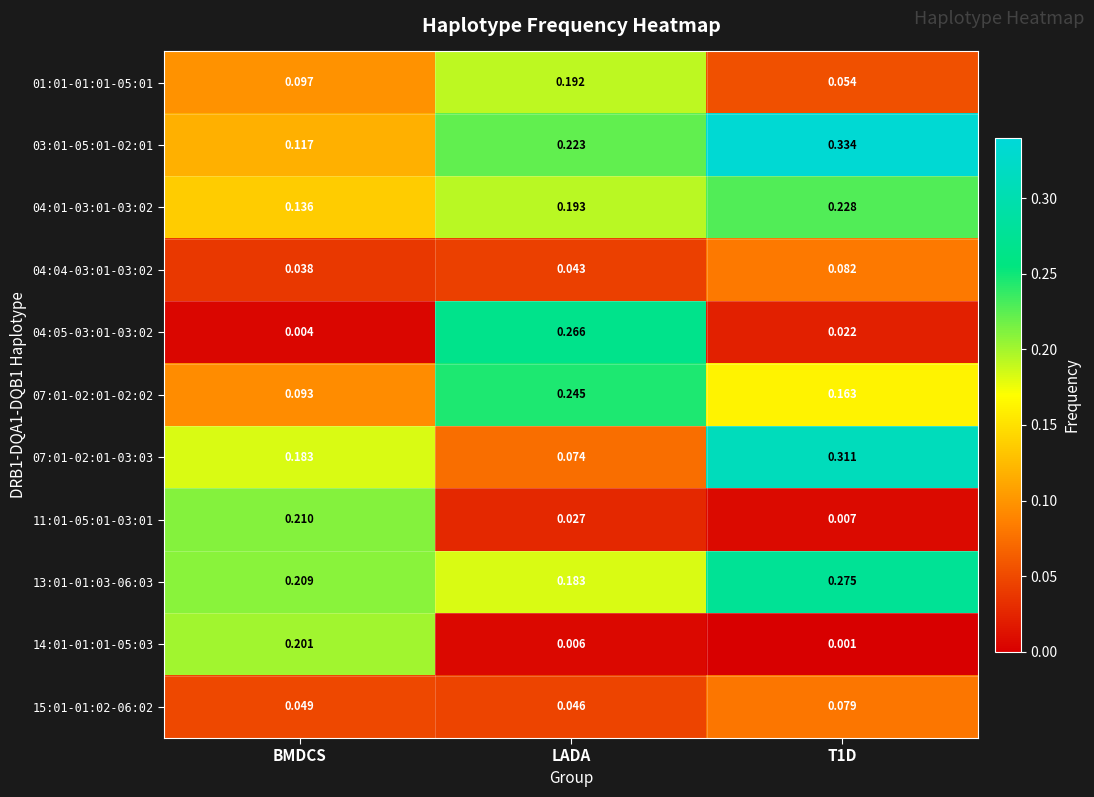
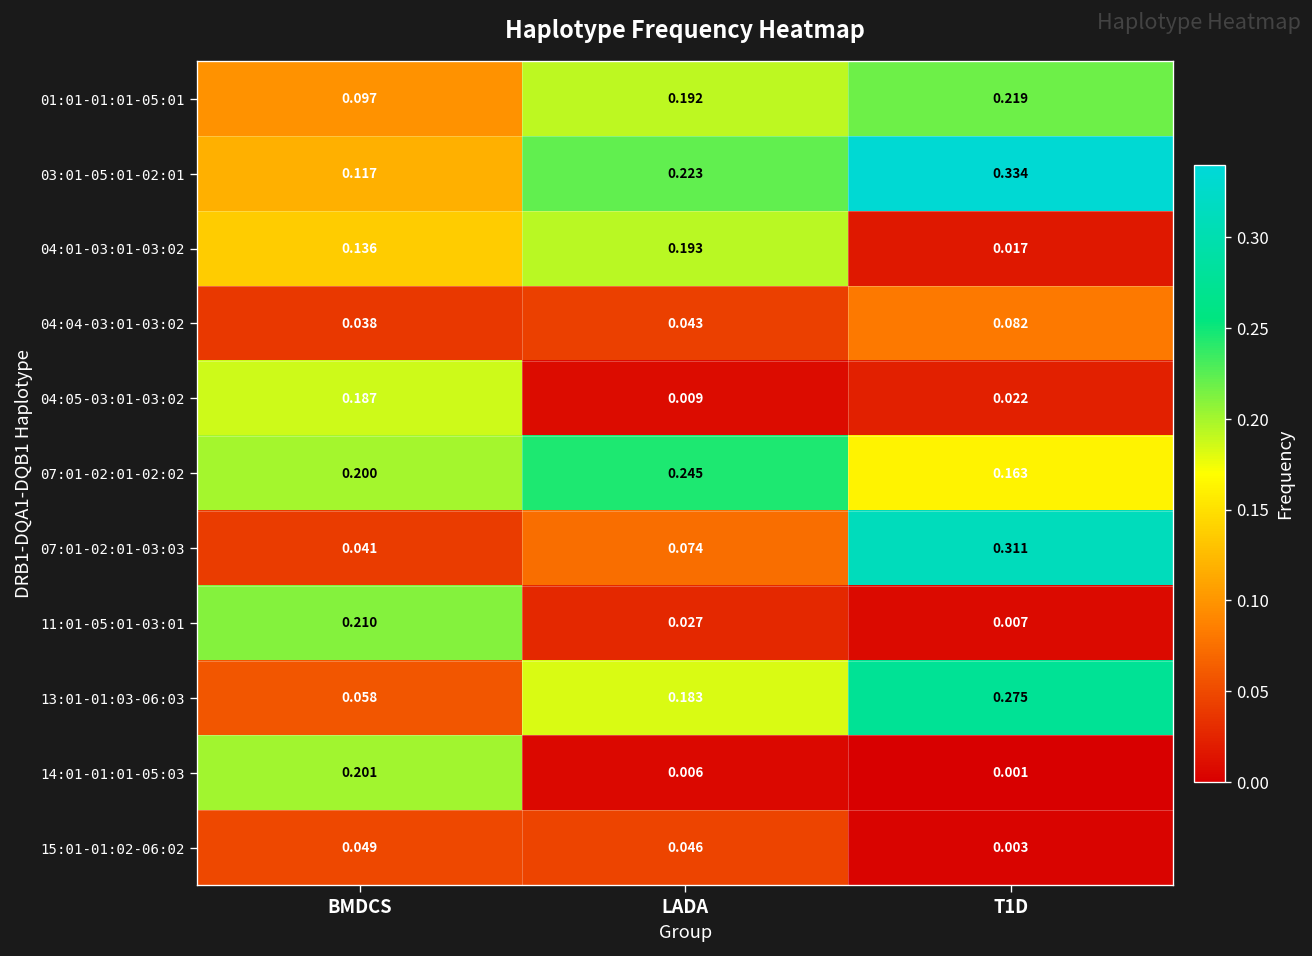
  {
    "01:01-01:01-05:01": {
      "BMDCS": 0.097,
      "LADA": 0.192,
-     "T1D": 0.054
+     "T1D": 0.219
    },
    "03:01-05:01-02:01": {
      "BMDCS": 0.117,
      "LADA": 0.223,
      "T1D": 0.334
    },
    "04:01-03:01-03:02": {
      "BMDCS": 0.136,
      "LADA": 0.193,
-     "T1D": 0.228
+     "T1D": 0.017
    },
    "04:04-03:01-03:02": {
      "BMDCS": 0.038,
      "LADA": 0.043,
      "T1D": 0.082
    },
    "04:05-03:01-03:02": {
-     "BMDCS": 0.004,
-     "LADA": 0.266,
+     "BMDCS": 0.187,
+     "LADA": 0.009,
      "T1D": 0.022
    },
    "07:01-02:01-02:02": {
-     "BMDCS": 0.093,
+     "BMDCS": 0.200,
      "LADA": 0.245,
      "T1D": 0.163
    },
    "07:01-02:01-03:03": {
-     "BMDCS": 0.183,
+     "BMDCS": 0.041,
      "LADA": 0.074,
      "T1D": 0.311
    },
    "11:01-05:01-03:01": {
      "BMDCS": 0.210,
      "LADA": 0.027,
      "T1D": 0.007
    },
    "13:01-01:03-06:03": {
-     "BMDCS": 0.209,
+     "BMDCS": 0.058,
      "LADA": 0.183,
      "T1D": 0.275
    },
    "14:01-01:01-05:03": {
      "BMDCS": 0.201,
      "LADA": 0.006,
      "T1D": 0.001
    },
    "15:01-01:02-06:02": {
      "BMDCS": 0.049,
      "LADA": 0.046,
-     "T1D": 0.079
+     "T1D": 0.003
    }
  }
